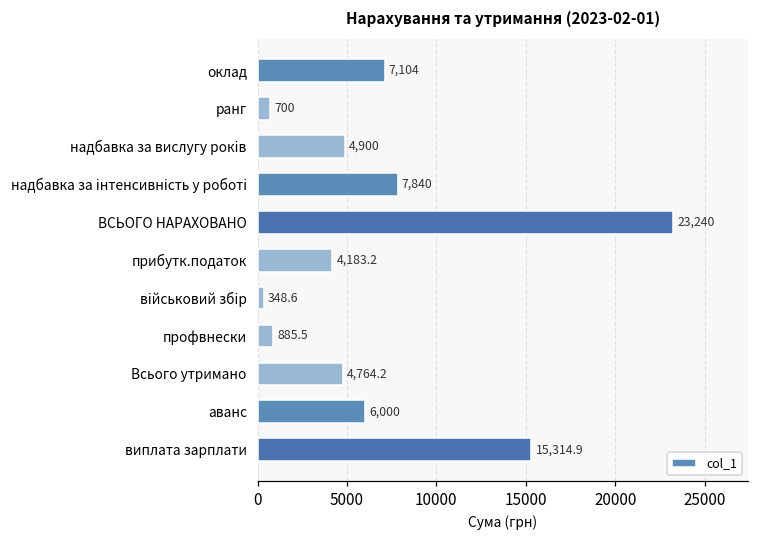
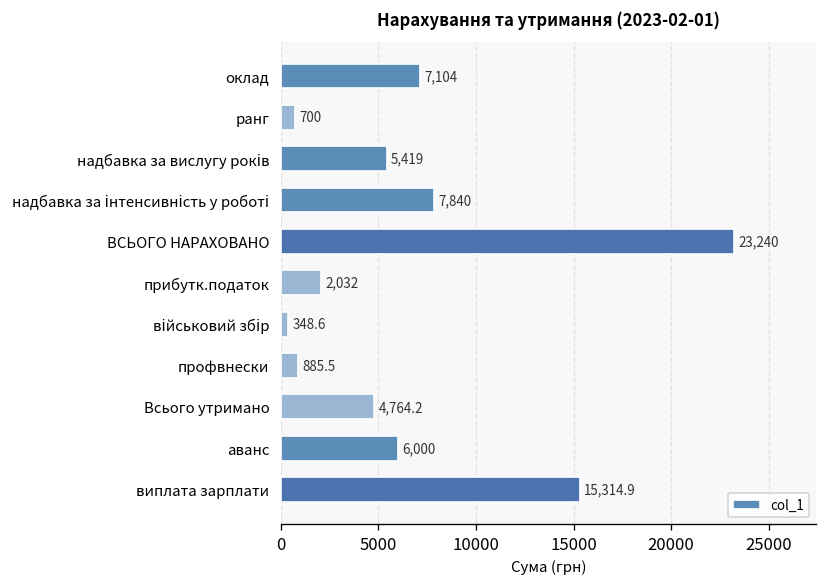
  {
    "оклад": "7,104",
    "ранг": "700",
-   "надбавка за вислугу років": "4,900",
+   "надбавка за вислугу років": "5,419",
    "надбавка за інтенсивність у роботі": "7,840",
    "ВСЬОГО НАРАХОВАНО": "23,240",
-   "прибутк.податок": "4,183.2",
+   "прибутк.податок": "2,032",
    "військовий збір": "348.6",
    "профвнески": "885.5",
    "Всього утримано": "4,764.2",
    "аванс": "6,000",
    "виплата зарплати": "15,314.9"
  }
